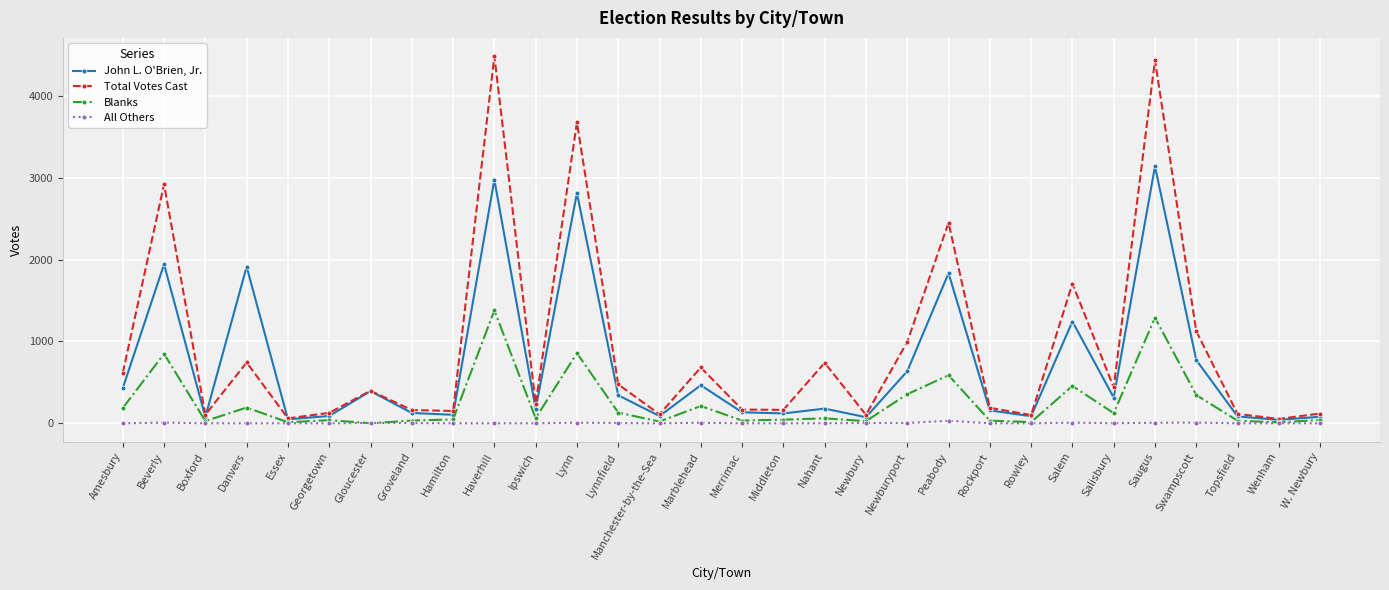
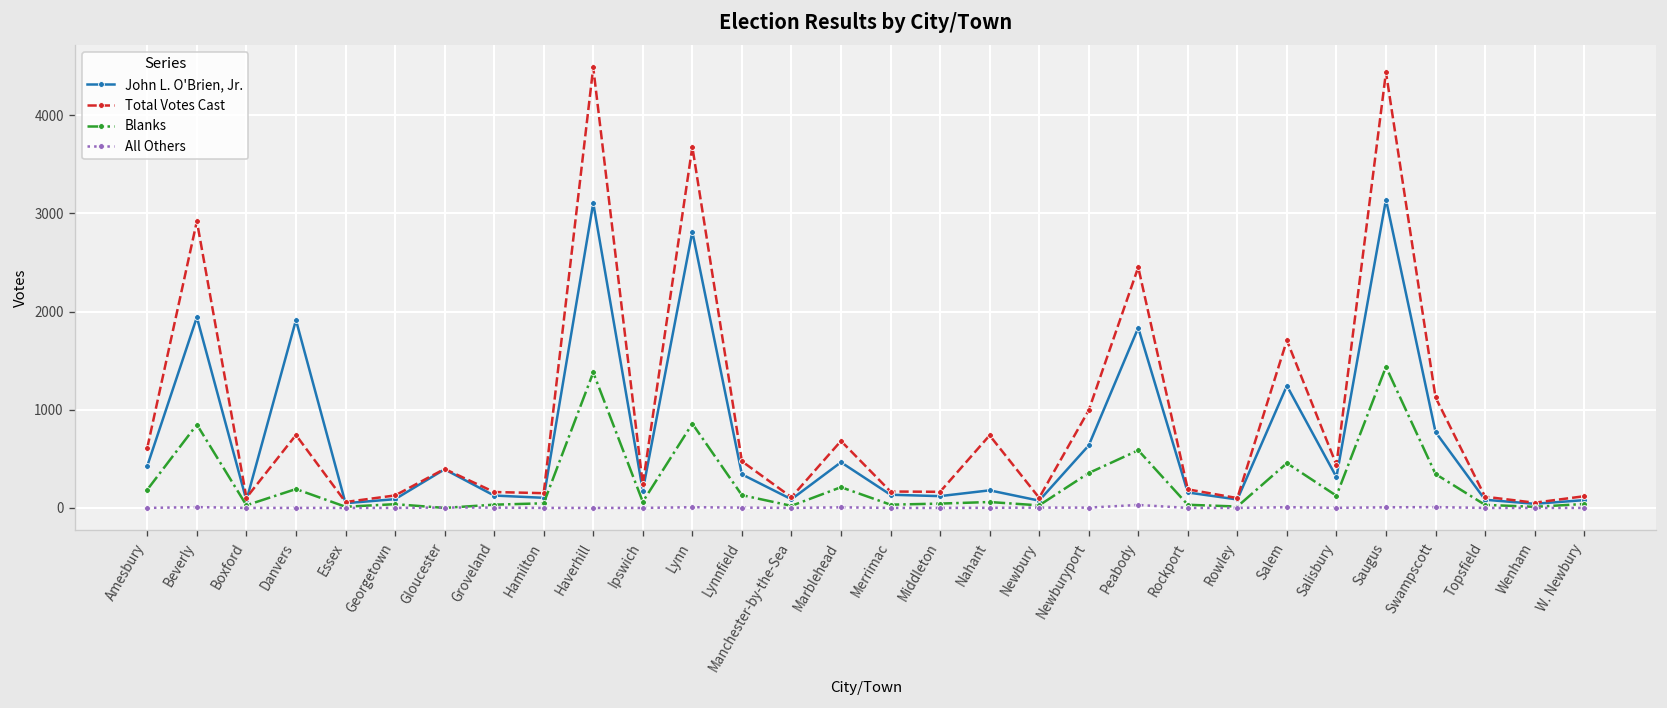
  {
    "John L. O'Brien, Jr.": {
      "Amesbury": 400,
      "Beverly": 1900,
      "Danvers": 1900,
      "Georgetown": 100,
      "Groveland": 100,
      "Hamilton": 100,
-     "Haverhill": 3000,
+     "Haverhill": 3100,
      "Ipswich": 200,
      "Lynn": 2800,
      "Lynnfield": 300,
      "Marblehead": 500,
      "Merrimac": 100,
      "Middleton": 100,
      "Nahant": 200,
      "Newburyport": 600,
      "Peabody": 1800,
      "Rockport": 200,
      "Salem": 1200,
      "Salisbury": 300,
      "Saugus": 3100,
      "Swampscott": 800,
      "Topsfield": 100,
      "W. Newbury": 100
    },
    "Total Votes Cast": {
      "Amesbury": 600,
      "Beverly": 2900,
      "Danvers": 700,
      "Georgetown": 100,
      "Groveland": 200,
      "Hamilton": 200,
      "Haverhill": 4500,
      "Ipswich": 200,
      "Lynn": 3700,
      "Lynnfield": 500,
      "Marblehead": 700,
      "Merrimac": 200,
      "Middleton": 200,
      "Nahant": 700,
      "Newburyport": 1000,
      "Peabody": 2500,
      "Rockport": 200,
      "Salem": 1700,
      "Salisbury": 400,
      "Saugus": 4400,
      "Swampscott": 1100,
      "Topsfield": 100,
      "W. Newbury": 100
    },
    "Blanks": {
      "Amesbury": 200,
      "Beverly": 800,
      "Danvers": 200,
      "Georgetown": 0,
      "Hamilton": 0,
      "Haverhill": 1400,
      "Ipswich": 100,
      "Lynn": 900,
      "Lynnfield": 100,
      "Marblehead": 200,
      "Merrimac": 0,
      "Middleton": 0,
      "Nahant": 100,
      "Newburyport": 400,
      "Peabody": 600,
      "Rockport": 0,
      "Salem": 500,
      "Salisbury": 100,
-     "Saugus": 1300,
+     "Saugus": 1400,
      "Swampscott": 300,
      "Topsfield": 0,
      "W. Newbury": 0
    },
    "All Others": {
      "Amesbury": 0,
      "Beverly": 0,
      "Danvers": 0,
      "Georgetown": 0,
      "Hamilton": 0,
      "Haverhill": 0,
      "Ipswich": 0,
      "Lynn": 0,
      "Lynnfield": 0,
      "Marblehead": 0,
      "Merrimac": 0,
      "Middleton": 0,
      "Nahant": 0,
      "Newburyport": 0,
      "Peabody": 0,
      "Rockport": 0,
      "Salem": 0,
      "Salisbury": 0,
      "Saugus": 0,
      "Swampscott": 0,
      "Topsfield": 0,
      "W. Newbury": 0
    }
  }
